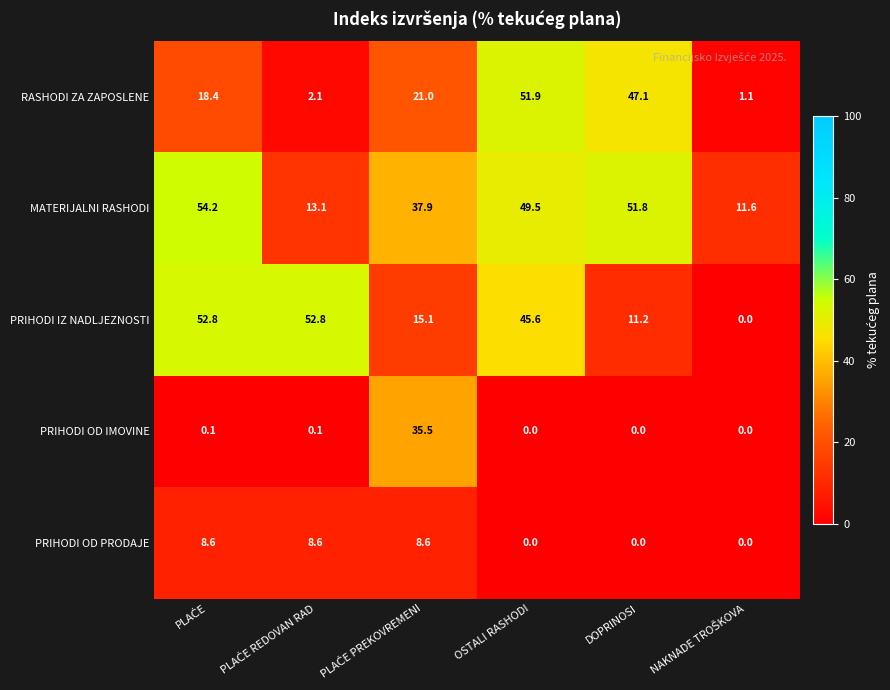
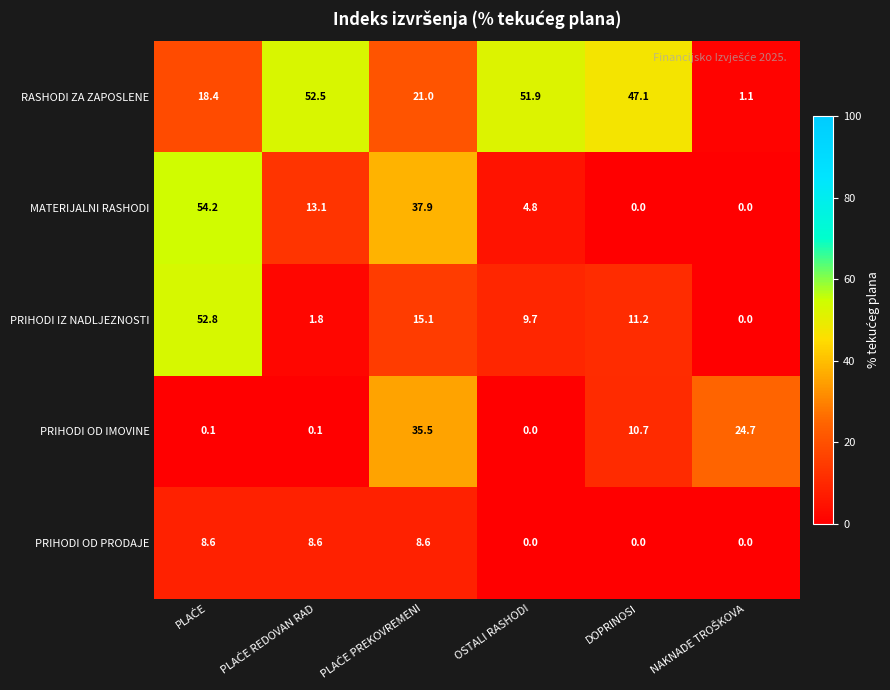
  {
    "RASHODI ZA ZAPOSLENE": {
      "PLAĆE": 18.4,
-     "PLAĆE REDOVAN RAD": 2.1,
+     "PLAĆE REDOVAN RAD": 52.5,
      "PLAĆE PREKOVREMENI": 21.0,
      "OSTALI RASHODI": 51.9,
      "DOPRINOSI": 47.1
    },
    "MATERIJALNI RASHODI": {
      "PLAĆE": 54.2,
      "PLAĆE REDOVAN RAD": 13.1,
      "PLAĆE PREKOVREMENI": 37.9,
-     "OSTALI RASHODI": 49.5,
-     "DOPRINOSI": 51.8,
-     "NAKNADE TROŠKOVA": 11.6
+     "OSTALI RASHODI": 4.8,
+     "DOPRINOSI": 0.0,
+     "NAKNADE TROŠKOVA": 0.0
    },
    "PRIHODI IZ NADLJEZNOSTI": {
      "PLAĆE": 52.8,
-     "PLAĆE REDOVAN RAD": 52.8,
+     "PLAĆE REDOVAN RAD": 1.8,
      "PLAĆE PREKOVREMENI": 15.1,
-     "OSTALI RASHODI": 45.6,
+     "OSTALI RASHODI": 9.7,
      "DOPRINOSI": 11.2,
      "NAKNADE TROŠKOVA": 0.0
    },
    "PRIHODI OD IMOVINE": {
      "PLAĆE": 0.1,
      "PLAĆE REDOVAN RAD": 0.1,
      "PLAĆE PREKOVREMENI": 35.5,
      "OSTALI RASHODI": 0.0,
-     "DOPRINOSI": 0.0,
-     "NAKNADE TROŠKOVA": 0.0
+     "DOPRINOSI": 10.7,
+     "NAKNADE TROŠKOVA": 24.7
    },
    "PRIHODI OD PRODAJE": {
      "PLAĆE": 8.6,
      "PLAĆE REDOVAN RAD": 8.6,
      "PLAĆE PREKOVREMENI": 8.6,
      "OSTALI RASHODI": 0.0,
      "DOPRINOSI": 0.0,
      "NAKNADE TROŠKOVA": 0.0
    }
  }
